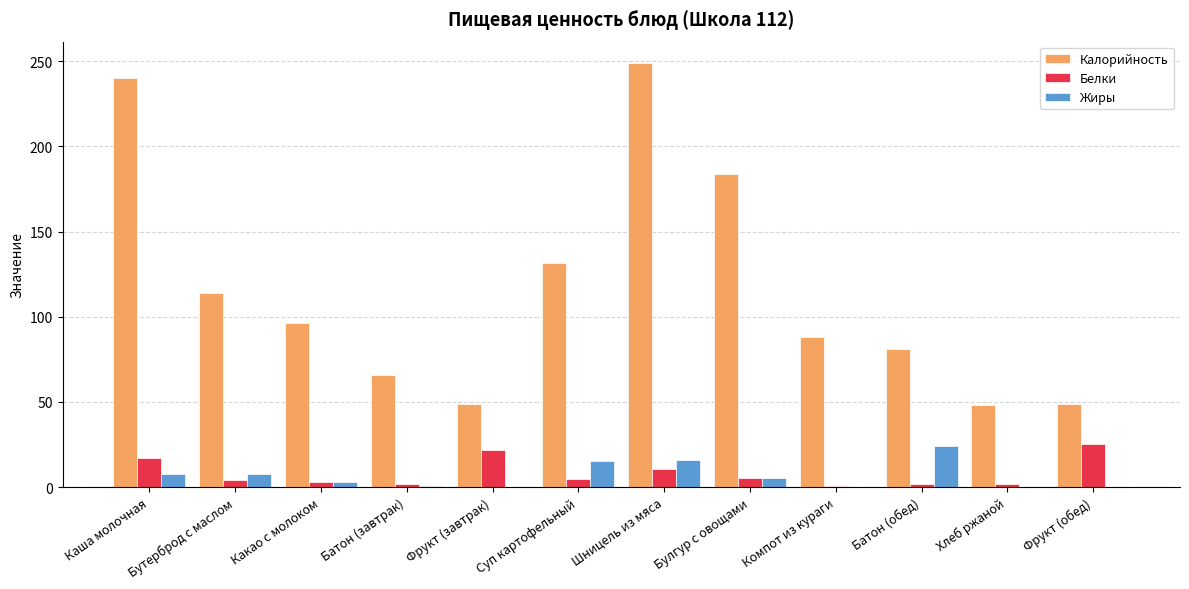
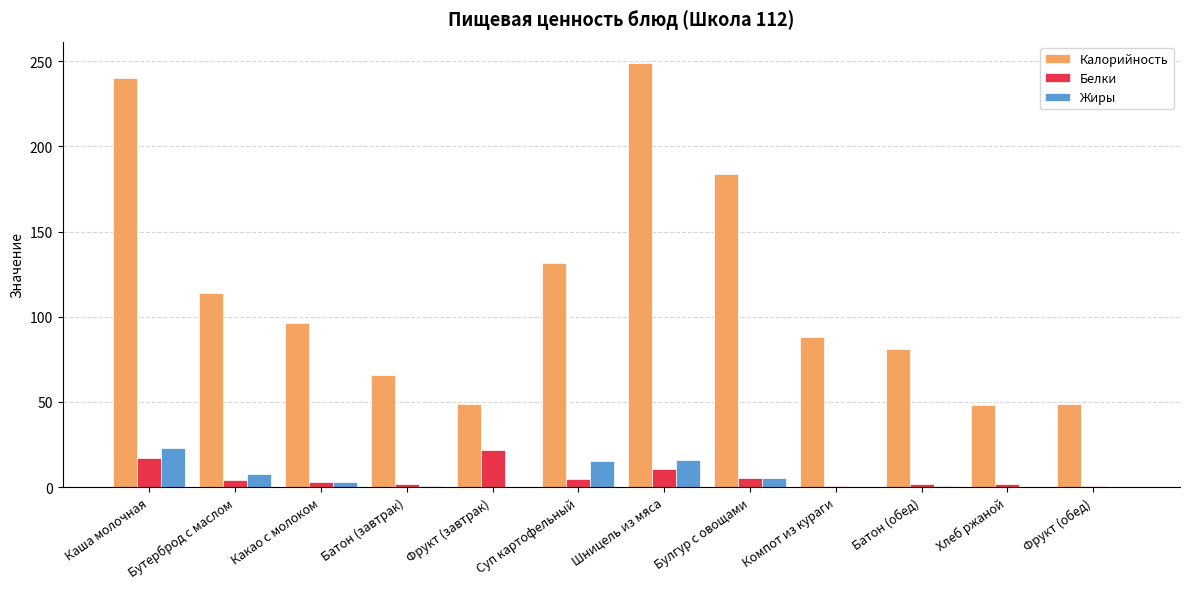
  {
    "Калорийность": {
      "Каша молочная": 240,
      "Бутерброд с маслом": 114,
      "Какао с молоком": 96,
      "Батон (завтрак)": 66,
      "Фрукт (завтрак)": 49,
      "Суп картофельный": 131,
      "Шницель из мяса": 249,
      "Булгур с овощами": 184,
      "Компот из кураги": 88,
      "Батон (обед)": 81,
      "Хлеб ржаной": 48,
      "Фрукт (обед)": 49
    },
    "Белки": {
      "Каша молочная": 17,
      "Бутерброд с маслом": 4,
      "Какао с молоком": 3,
      "Батон (завтрак)": 2,
      "Фрукт (завтрак)": 22,
      "Суп картофельный": 4,
      "Шницель из мяса": 11,
      "Булгур с овощами": 5,
      "Батон (обед)": 2,
      "Хлеб ржаной": 2,
-     "Фрукт (обед)": 25
+     "Фрукт (обед)": 0
    },
    "Жиры": {
-     "Каша молочная": 8,
+     "Каша молочная": 23,
      "Бутерброд с маслом": 7,
      "Какао с молоком": 3,
      "Фрукт (завтрак)": 0,
      "Суп картофельный": 15,
      "Шницель из мяса": 16,
      "Булгур с овощами": 5,
-     "Батон (обед)": 24,
+     "Батон (обед)": 1,
      "Фрукт (обед)": 0
    }
  }
